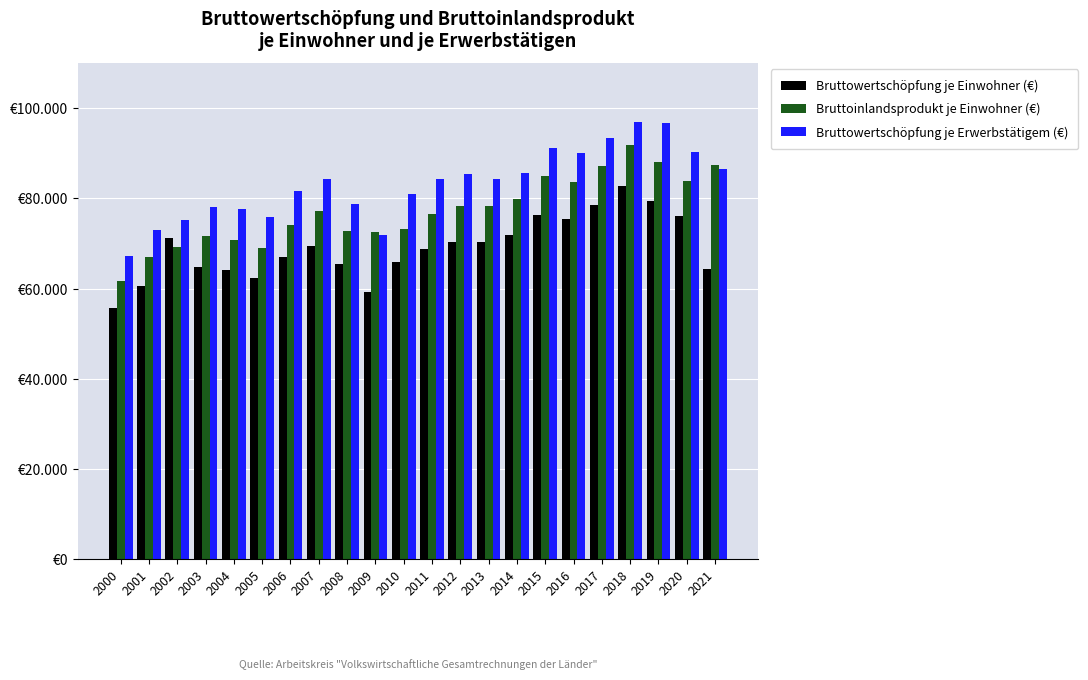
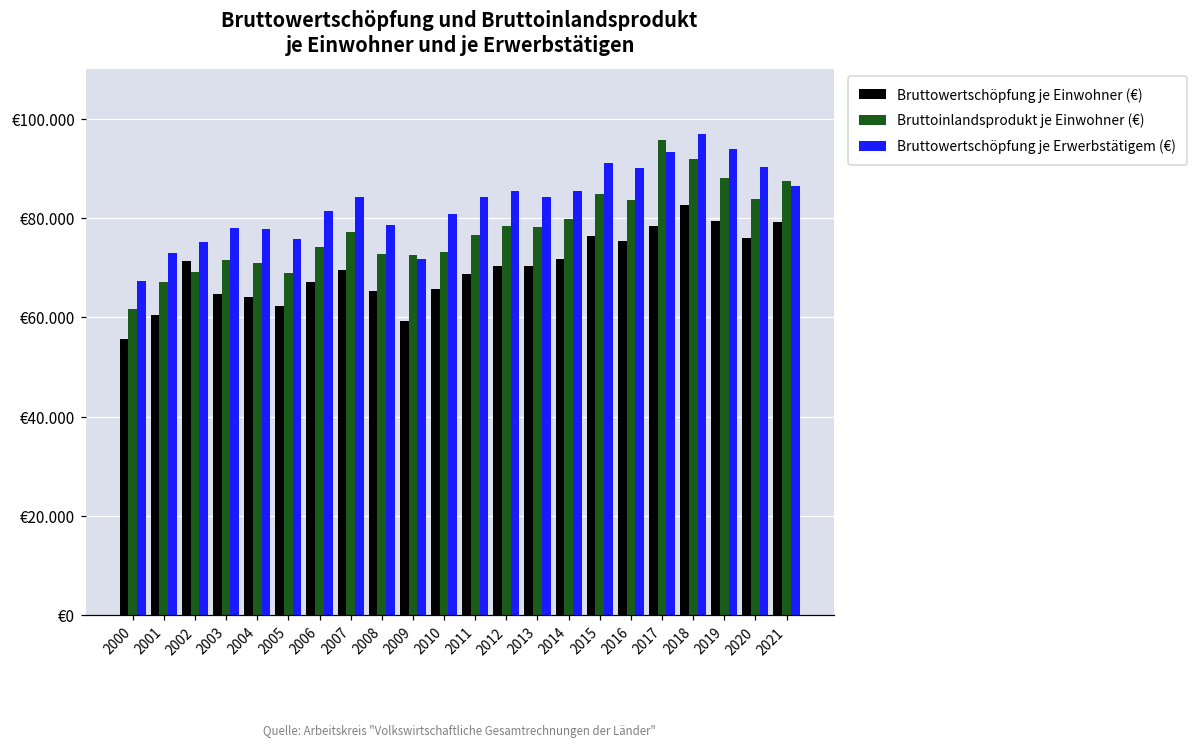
  {
    "Bruttowertschöpfung je Einwohner (€)": {
      "2000": "€56",
      "2001": "€61",
      "2002": "€71",
      "2003": "€65",
      "2004": "€64",
      "2005": "€62",
      "2006": "€67",
      "2007": "€69",
      "2008": "€65",
      "2009": "€59",
      "2010": "€66",
      "2011": "€69",
      "2012": "€70",
      "2013": "€70",
      "2014": "€72",
      "2015": "€76",
      "2016": "€75",
      "2017": "€78",
      "2018": "€83",
      "2019": "€79",
      "2020": "€76",
-     "2021": "€64"
+     "2021": "€79"
    },
    "Bruttoinlandsprodukt je Einwohner (€)": {
      "2000": "€62",
      "2001": "€67",
      "2002": "€69",
      "2003": "€72",
      "2004": "€71",
      "2005": "€69",
      "2006": "€74",
      "2007": "€77",
      "2008": "€73",
      "2009": "€73",
      "2010": "€73",
      "2011": "€77",
      "2012": "€78",
      "2013": "€78",
      "2014": "€80",
      "2015": "€85",
      "2016": "€84",
-     "2017": "€87",
+     "2017": "€96",
      "2018": "€92",
      "2019": "€88",
      "2020": "€84",
      "2021": "€88"
    },
    "Bruttowertschöpfung je Erwerbstätigem (€)": {
      "2000": "€67",
      "2001": "€73",
      "2002": "€75",
      "2003": "€78",
      "2004": "€78",
      "2005": "€76",
      "2006": "€82",
      "2007": "€84",
      "2008": "€79",
      "2009": "€72",
      "2010": "€81",
      "2011": "€84",
      "2012": "€85",
      "2013": "€84",
      "2014": "€86",
      "2015": "€91",
      "2016": "€90",
      "2017": "€93",
      "2018": "€97",
-     "2019": "€97",
+     "2019": "€94",
      "2020": "€90",
      "2021": "€86"
    }
  }
